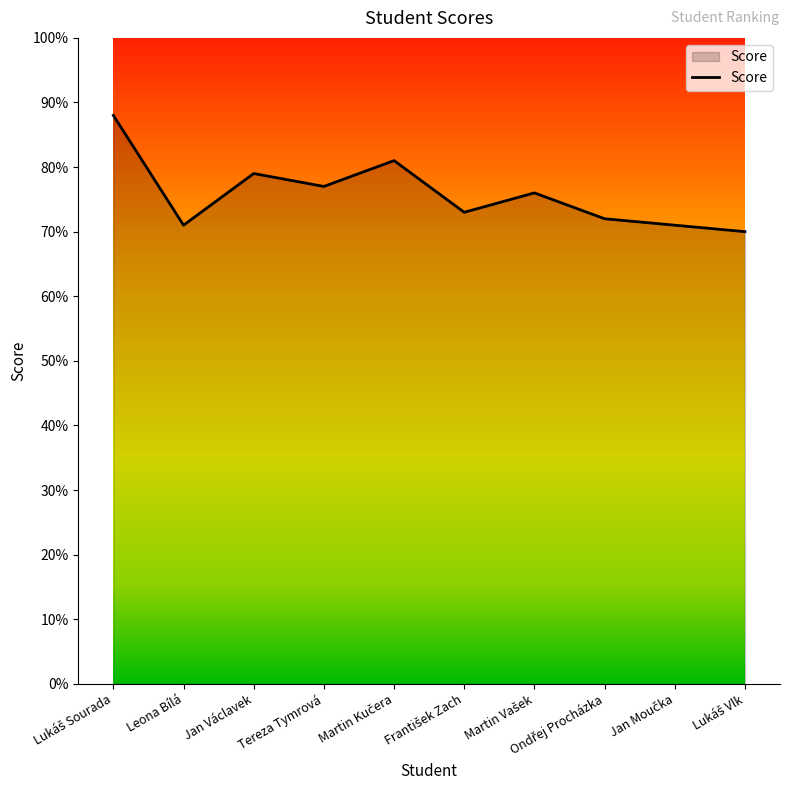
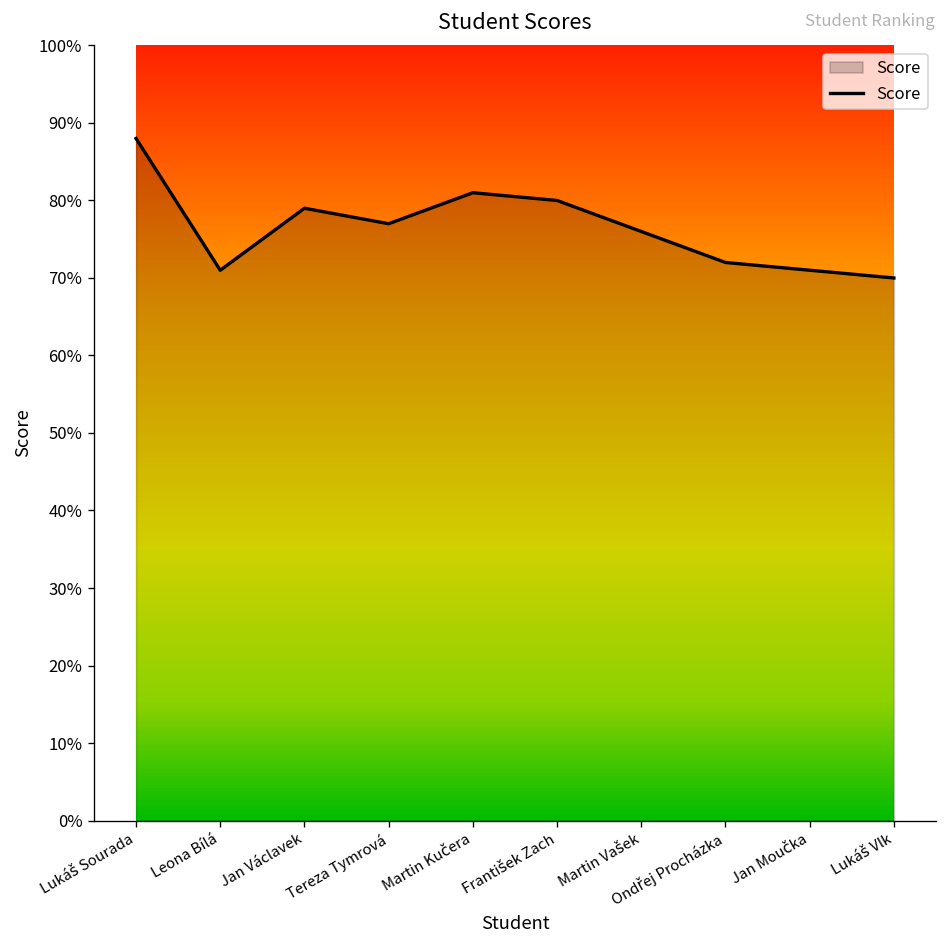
  {
    "Lukáš Sourada": "88%",
    "Leona Bílá": "71%",
    "Jan Václavek": "79%",
    "Tereza Tymrová": "77%",
    "Martin Kučera": "81%",
-   "František Zach": "73%",
+   "František Zach": "80%",
    "Martin Vašek": "76%",
    "Ondřej Procházka": "72%",
    "Jan Moučka": "71%",
    "Lukáš Vlk": "70%"
  }
